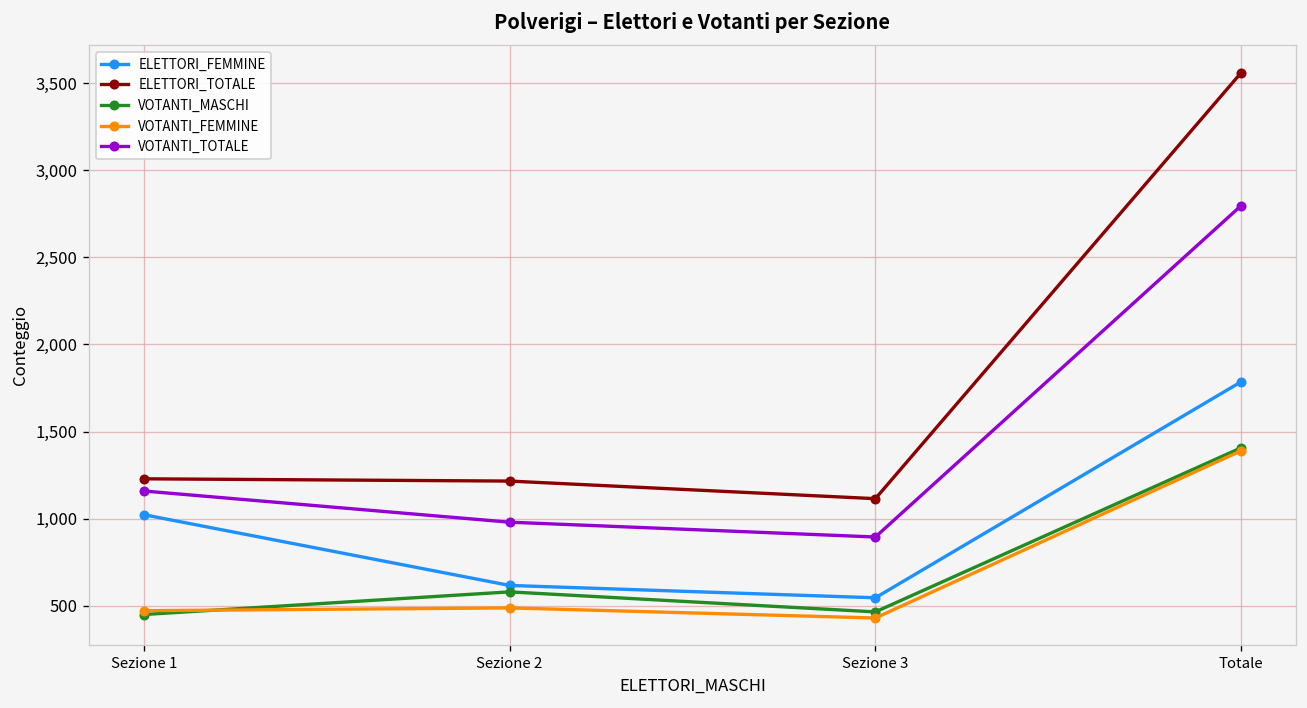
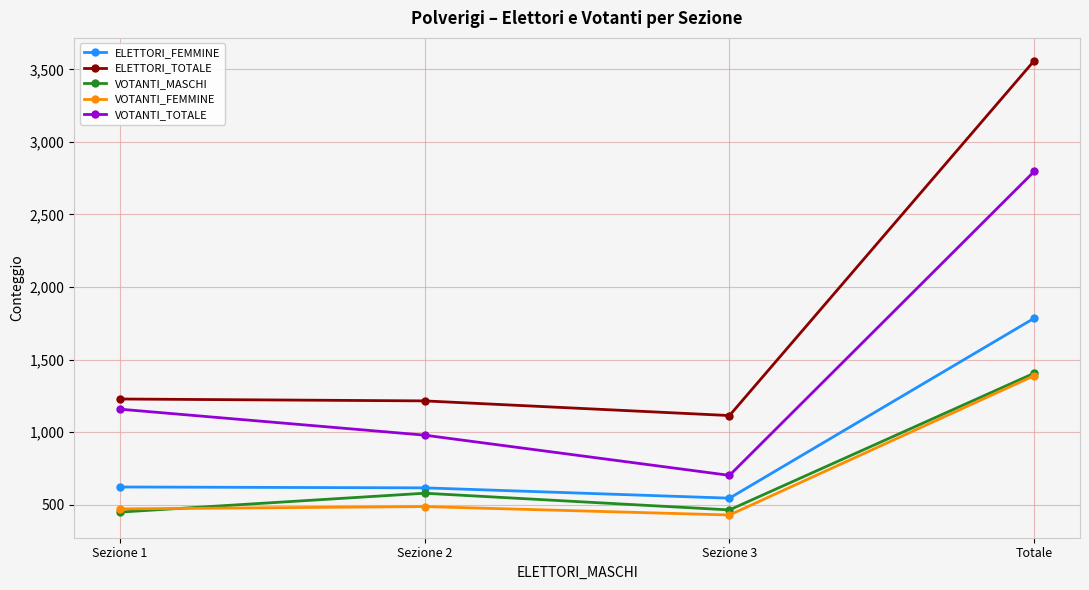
  {
    "ELETTORI_FEMMINE": {
-     "Sezione 1": "1,020",
+     "Sezione 1": "620",
      "Sezione 2": "620",
      "Sezione 3": "550",
      "Totale": "1,790"
    },
    "ELETTORI_TOTALE": {
      "Sezione 1": "1,230",
      "Sezione 2": "1,220",
      "Sezione 3": "1,120",
      "Totale": "3,560"
    },
    "VOTANTI_MASCHI": {
      "Sezione 1": "450",
      "Sezione 2": "580",
      "Sezione 3": "470"
    },
    "VOTANTI_FEMMINE": {
      "Sezione 1": "470",
      "Sezione 2": "490",
      "Sezione 3": "430"
    },
    "VOTANTI_TOTALE": {
      "Sezione 1": "1,160",
      "Sezione 2": "980",
-     "Sezione 3": "900",
+     "Sezione 3": "700",
      "Totale": "2,800"
    }
  }
